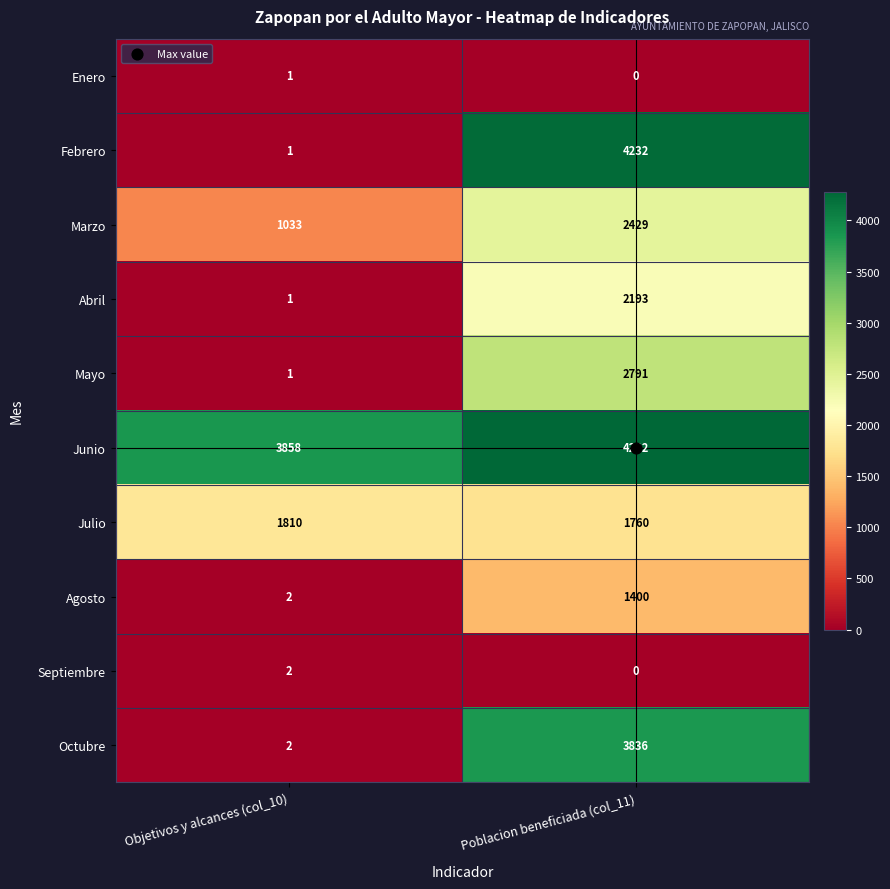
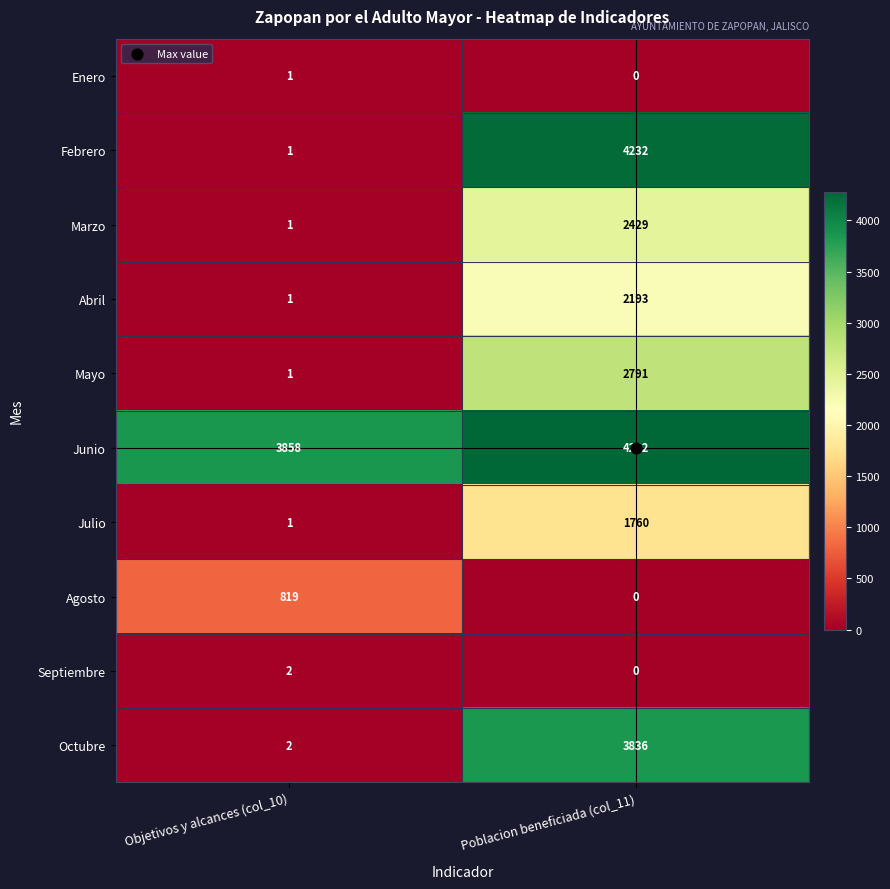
  {
    "Enero": {
      "Objetivos y alcances (col_10)": 1,
      "Poblacion beneficiada (col_11)": 0
    },
    "Febrero": {
      "Objetivos y alcances (col_10)": 1,
      "Poblacion beneficiada (col_11)": 4232
    },
    "Marzo": {
-     "Objetivos y alcances (col_10)": 1033,
+     "Objetivos y alcances (col_10)": 1,
      "Poblacion beneficiada (col_11)": 2429
    },
    "Abril": {
      "Objetivos y alcances (col_10)": 1,
      "Poblacion beneficiada (col_11)": 2193
    },
    "Mayo": {
      "Objetivos y alcances (col_10)": 1,
      "Poblacion beneficiada (col_11)": 2791
    },
    "Junio": {
      "Objetivos y alcances (col_10)": 3858
    },
    "Julio": {
-     "Objetivos y alcances (col_10)": 1810,
+     "Objetivos y alcances (col_10)": 1,
      "Poblacion beneficiada (col_11)": 1760
    },
    "Agosto": {
-     "Objetivos y alcances (col_10)": 2,
-     "Poblacion beneficiada (col_11)": 1400
+     "Objetivos y alcances (col_10)": 819,
+     "Poblacion beneficiada (col_11)": 0
    },
    "Septiembre": {
      "Objetivos y alcances (col_10)": 2,
      "Poblacion beneficiada (col_11)": 0
    },
    "Octubre": {
      "Objetivos y alcances (col_10)": 2,
      "Poblacion beneficiada (col_11)": 3836
    }
  }
